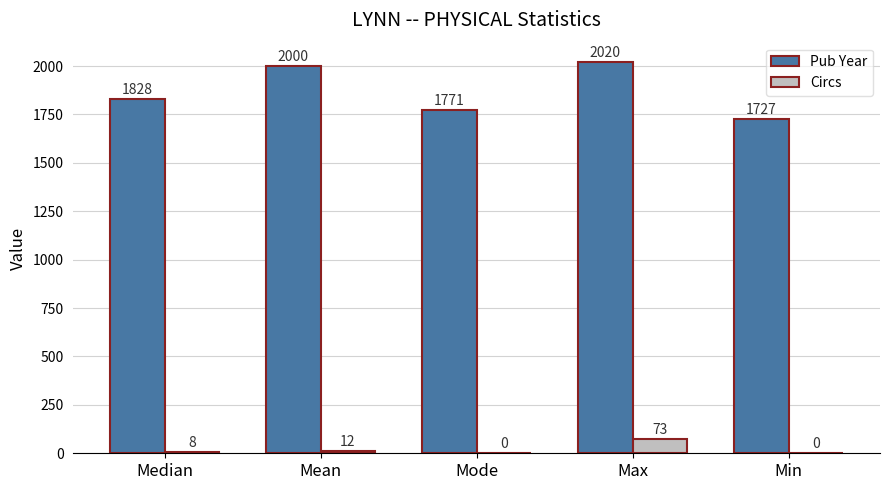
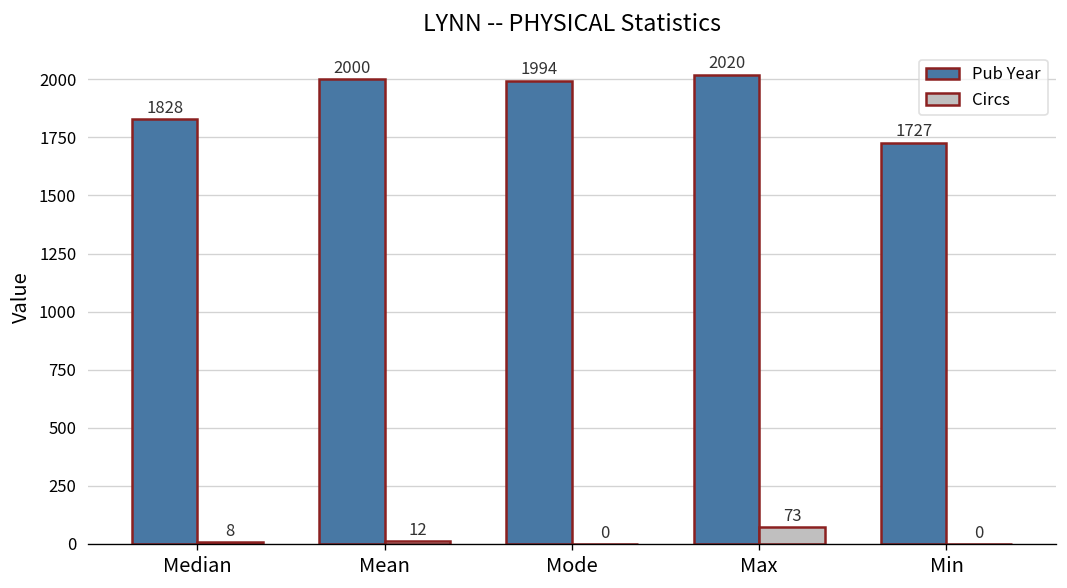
  {
    "Pub Year": {
      "Median": 1828,
      "Mean": 2000,
-     "Mode": 1771,
+     "Mode": 1994,
      "Max": 2020,
      "Min": 1727
    },
    "Circs": {
      "Median": 8,
      "Mean": 12,
      "Mode": 0,
      "Max": 73,
      "Min": 0
    }
  }
